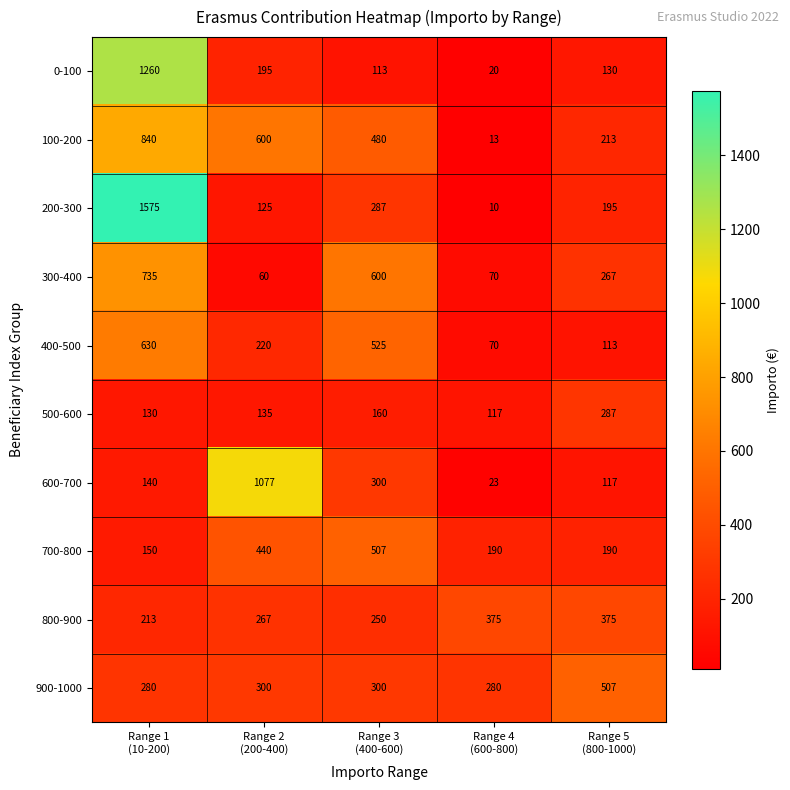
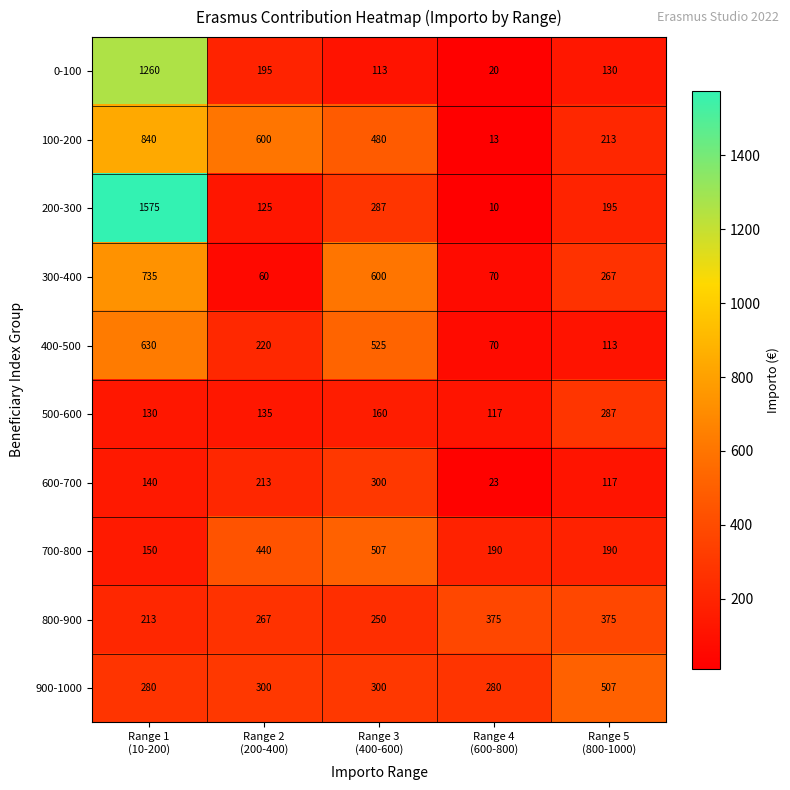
  {
    "0-100": {
      "Range 1 (10-200)": 1260,
      "Range 2 (200-400)": 195,
      "Range 3 (400-600)": 113,
      "Range 4 (600-800)": 20,
      "Range 5 (800-1000)": 130
    },
    "100-200": {
      "Range 1 (10-200)": 840,
      "Range 2 (200-400)": 600,
      "Range 3 (400-600)": 480,
      "Range 4 (600-800)": 13,
      "Range 5 (800-1000)": 213
    },
    "200-300": {
      "Range 1 (10-200)": 1575,
      "Range 2 (200-400)": 125,
      "Range 3 (400-600)": 287,
      "Range 4 (600-800)": 10,
      "Range 5 (800-1000)": 195
    },
    "300-400": {
      "Range 1 (10-200)": 735,
      "Range 2 (200-400)": 60,
      "Range 3 (400-600)": 600,
      "Range 4 (600-800)": 70,
      "Range 5 (800-1000)": 267
    },
    "400-500": {
      "Range 1 (10-200)": 630,
      "Range 2 (200-400)": 220,
      "Range 3 (400-600)": 525,
      "Range 4 (600-800)": 70,
      "Range 5 (800-1000)": 113
    },
    "500-600": {
      "Range 1 (10-200)": 130,
      "Range 2 (200-400)": 135,
      "Range 3 (400-600)": 160,
      "Range 4 (600-800)": 117,
      "Range 5 (800-1000)": 287
    },
    "600-700": {
      "Range 1 (10-200)": 140,
-     "Range 2 (200-400)": 1077,
+     "Range 2 (200-400)": 213,
      "Range 3 (400-600)": 300,
      "Range 4 (600-800)": 23,
      "Range 5 (800-1000)": 117
    },
    "700-800": {
      "Range 1 (10-200)": 150,
      "Range 2 (200-400)": 440,
      "Range 3 (400-600)": 507,
      "Range 4 (600-800)": 190,
      "Range 5 (800-1000)": 190
    },
    "800-900": {
      "Range 1 (10-200)": 213,
      "Range 2 (200-400)": 267,
      "Range 3 (400-600)": 250,
      "Range 4 (600-800)": 375,
      "Range 5 (800-1000)": 375
    },
    "900-1000": {
      "Range 1 (10-200)": 280,
      "Range 2 (200-400)": 300,
      "Range 3 (400-600)": 300,
      "Range 4 (600-800)": 280,
      "Range 5 (800-1000)": 507
    }
  }
